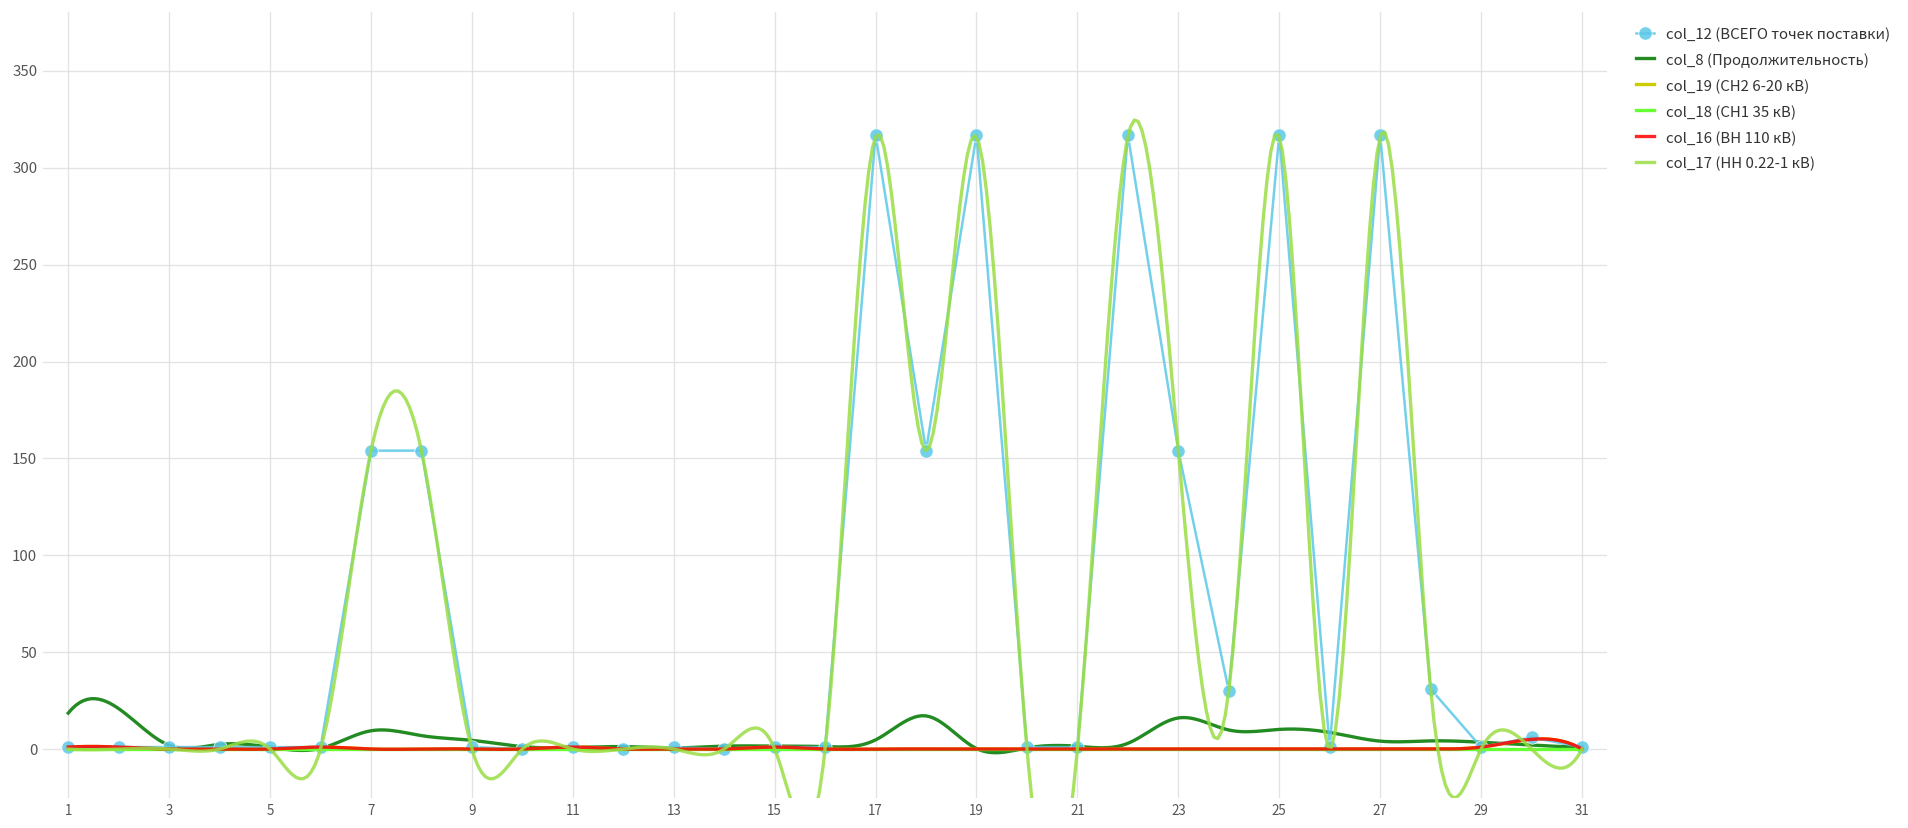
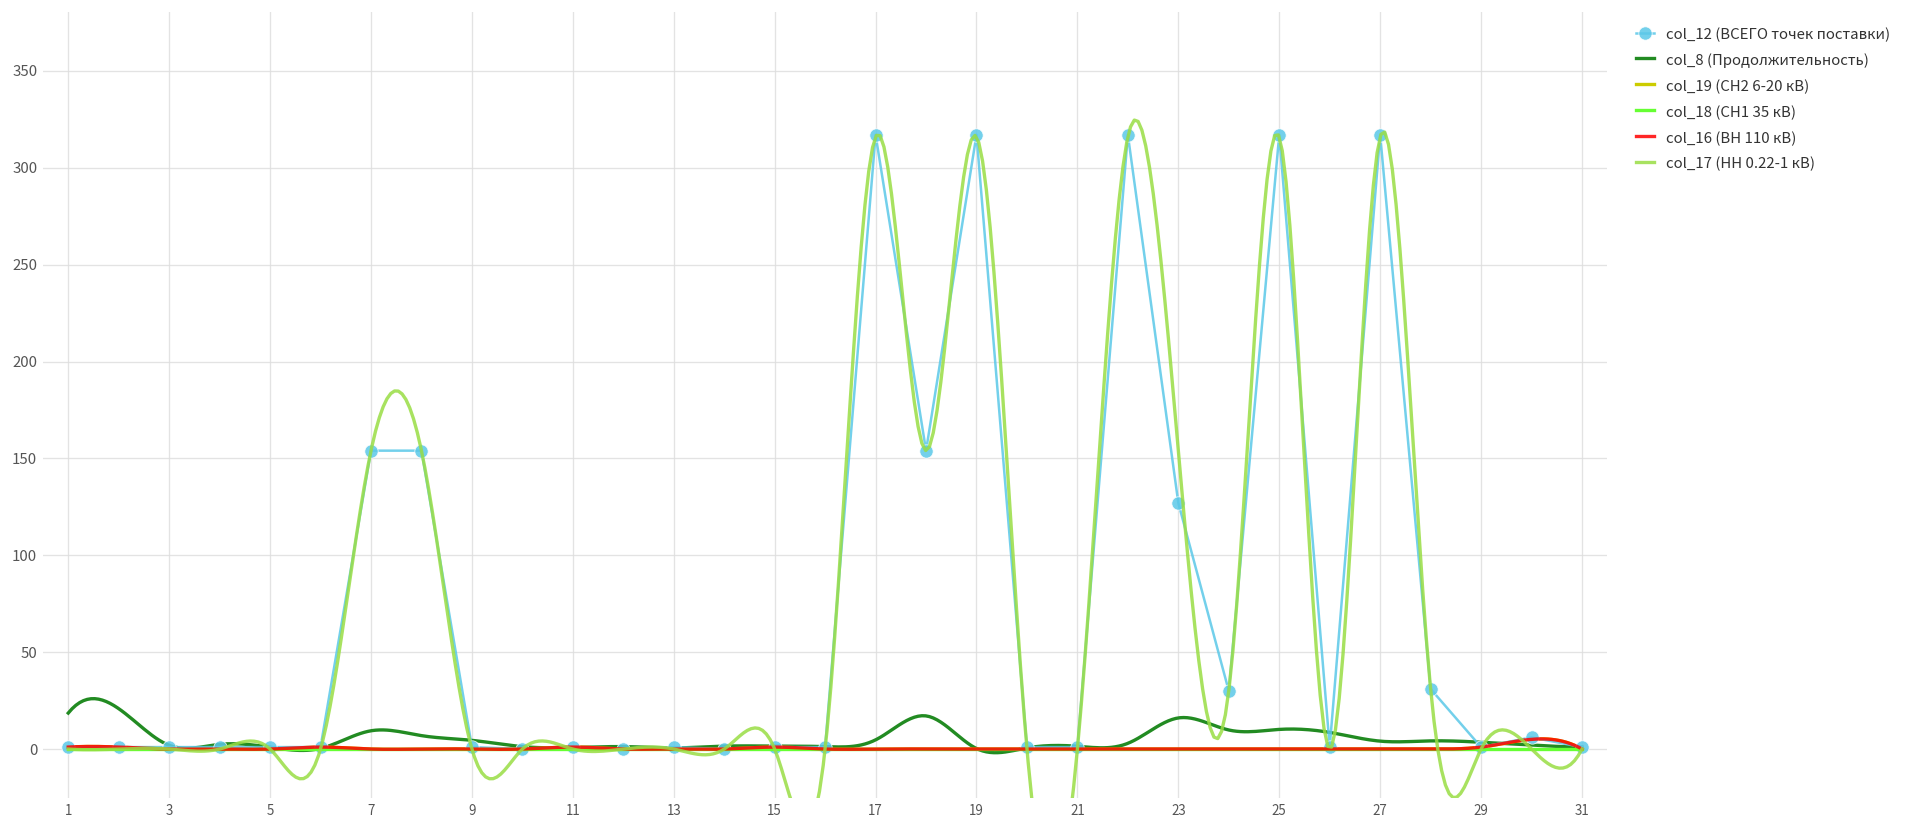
  {
    "col_12 (ВСЕГО точек поставки)": {
      "7": 154,
-     "23": 154
+     "23": 127
    },
    "col_8 (Продолжительность)": {
      "1": 19
    }
  }
